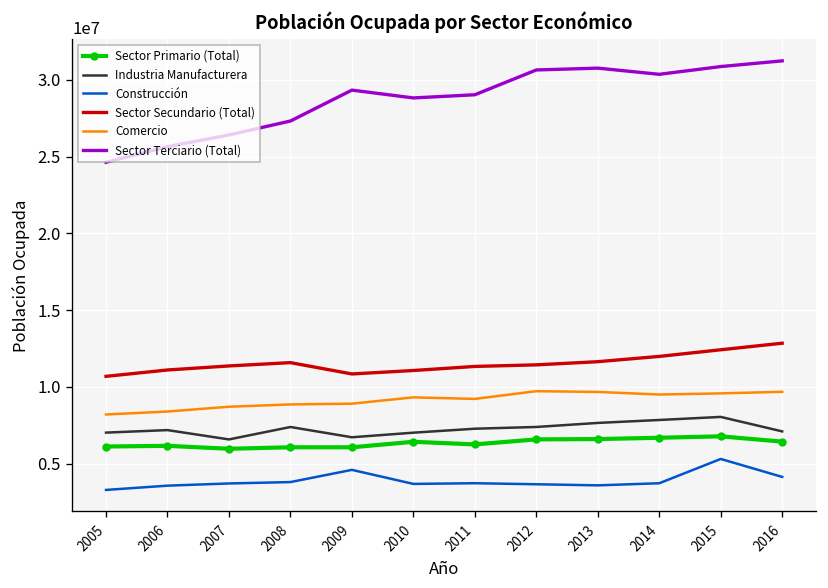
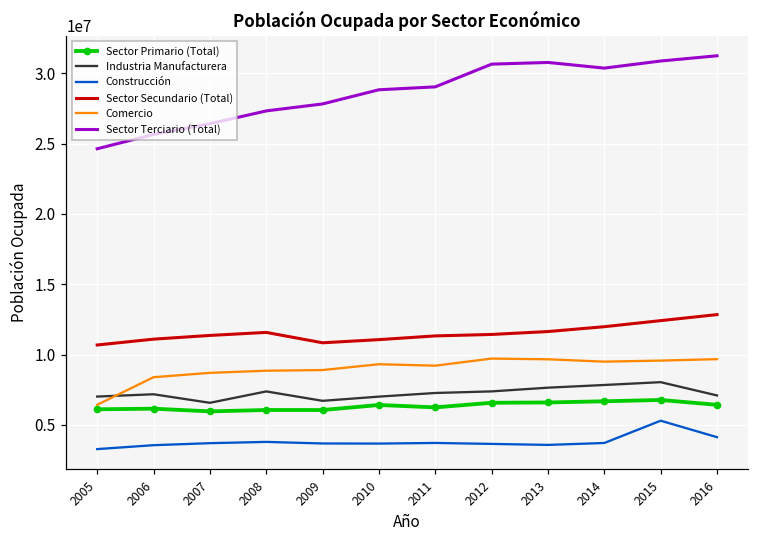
  {
    "Sector Primario (Total)": {
      "2005": 6100000,
      "2006": 6200000,
      "2007": 6000000,
      "2008": 6100000,
      "2009": 6100000,
      "2010": 6400000,
      "2011": 6200000,
      "2012": 6600000,
      "2013": 6600000,
      "2014": 6700000,
      "2015": 6800000,
      "2016": 6400000
    },
    "Industria Manufacturera": {
      "2005": 7000000,
      "2006": 7200000,
      "2007": 6600000,
      "2008": 7400000,
      "2009": 6700000,
      "2010": 7000000,
      "2011": 7300000,
      "2012": 7400000,
      "2013": 7600000,
      "2014": 7800000,
      "2015": 8000000,
      "2016": 7100000
    },
    "Construcción": {
      "2005": 3300000,
      "2006": 3600000,
      "2007": 3700000,
      "2008": 3800000,
-     "2009": 4600000,
+     "2009": 3700000,
      "2010": 3700000,
      "2011": 3700000,
      "2012": 3600000,
      "2013": 3600000,
      "2014": 3700000,
      "2015": 5300000,
      "2016": 4100000
    },
    "Sector Secundario (Total)": {
      "2005": 10700000,
      "2006": 11100000,
      "2007": 11400000,
      "2008": 11600000,
      "2009": 10800000,
      "2010": 11100000,
      "2011": 11300000,
      "2012": 11400000,
      "2013": 11600000,
      "2014": 12000000,
      "2015": 12400000,
      "2016": 12800000
    },
    "Comercio": {
-     "2005": 8200000,
+     "2005": 6400000,
      "2006": 8400000,
      "2007": 8700000,
      "2008": 8900000,
      "2009": 8900000,
      "2010": 9300000,
      "2011": 9200000,
      "2012": 9700000,
      "2013": 9700000,
      "2014": 9500000,
      "2015": 9600000,
      "2016": 9700000
    },
    "Sector Terciario (Total)": {
      "2005": 24600000,
      "2008": 27300000,
-     "2009": 29300000,
+     "2009": 27800000,
      "2010": 28800000,
      "2011": 29000000,
      "2012": 30600000,
      "2013": 30800000,
      "2014": 30400000,
      "2015": 30900000,
      "2016": 31200000
    }
  }
